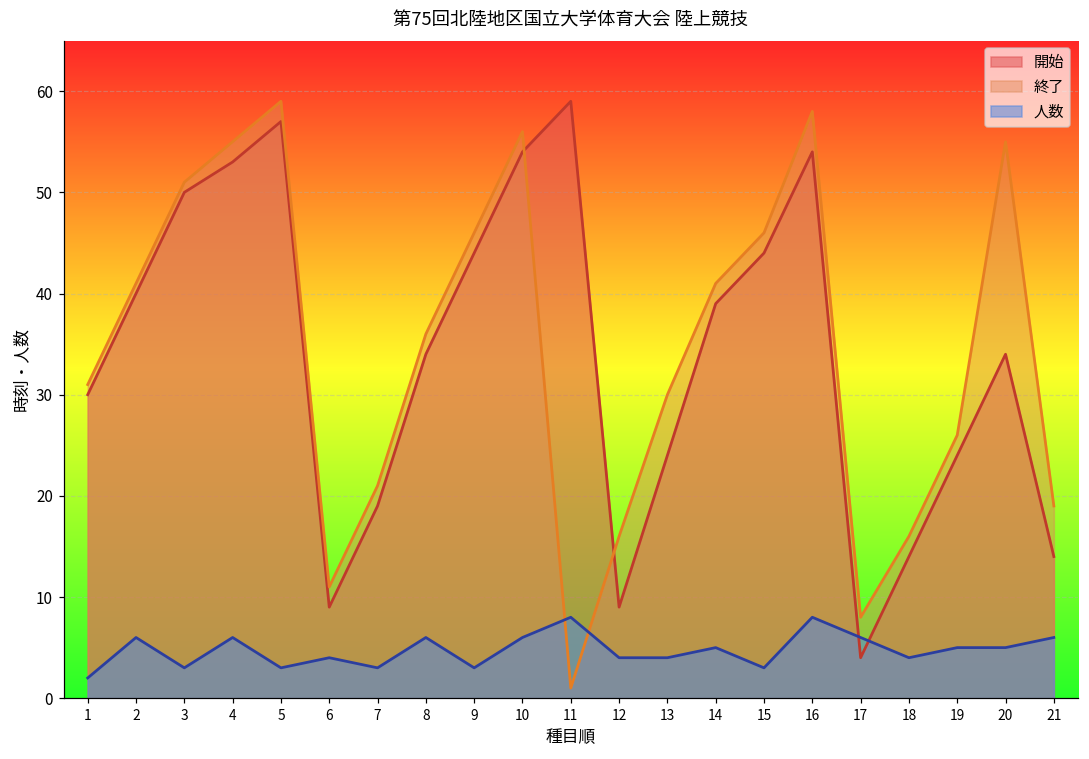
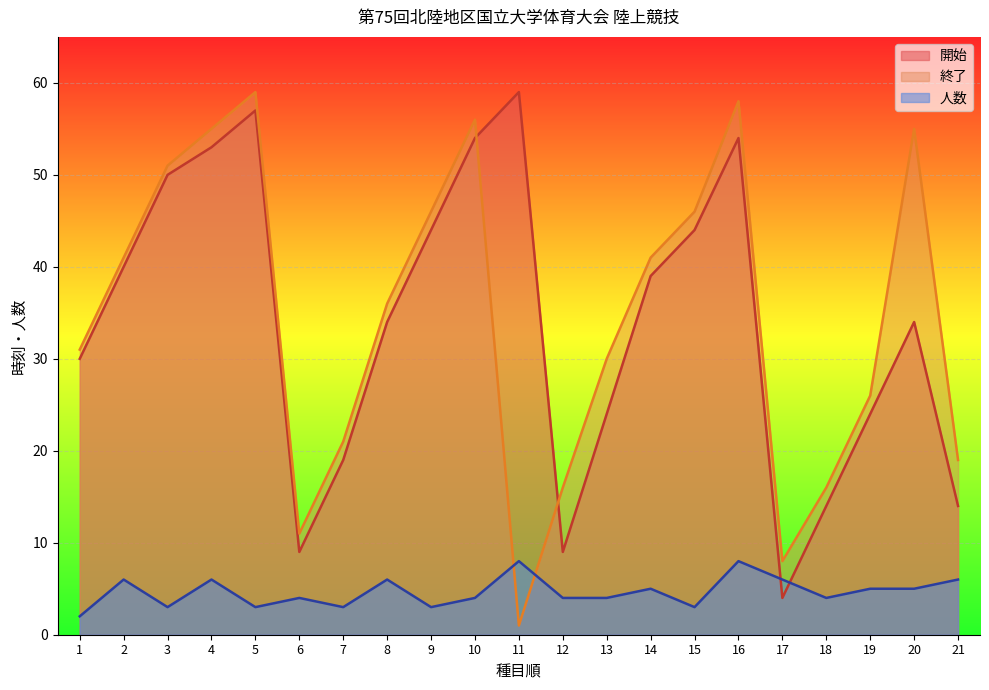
  {
    "人数": {
      "1": 2,
      "2": 6,
      "3": 3,
      "4": 6,
      "5": 3,
      "6": 4,
      "7": 3,
      "8": 6,
      "9": 3,
-     "10": 6,
+     "10": 4,
      "11": 8,
      "12": 4,
      "13": 4,
      "14": 5,
      "15": 3,
      "16": 8,
      "17": 6,
      "18": 4,
      "19": 5,
      "20": 5,
      "21": 6
    }
  }
